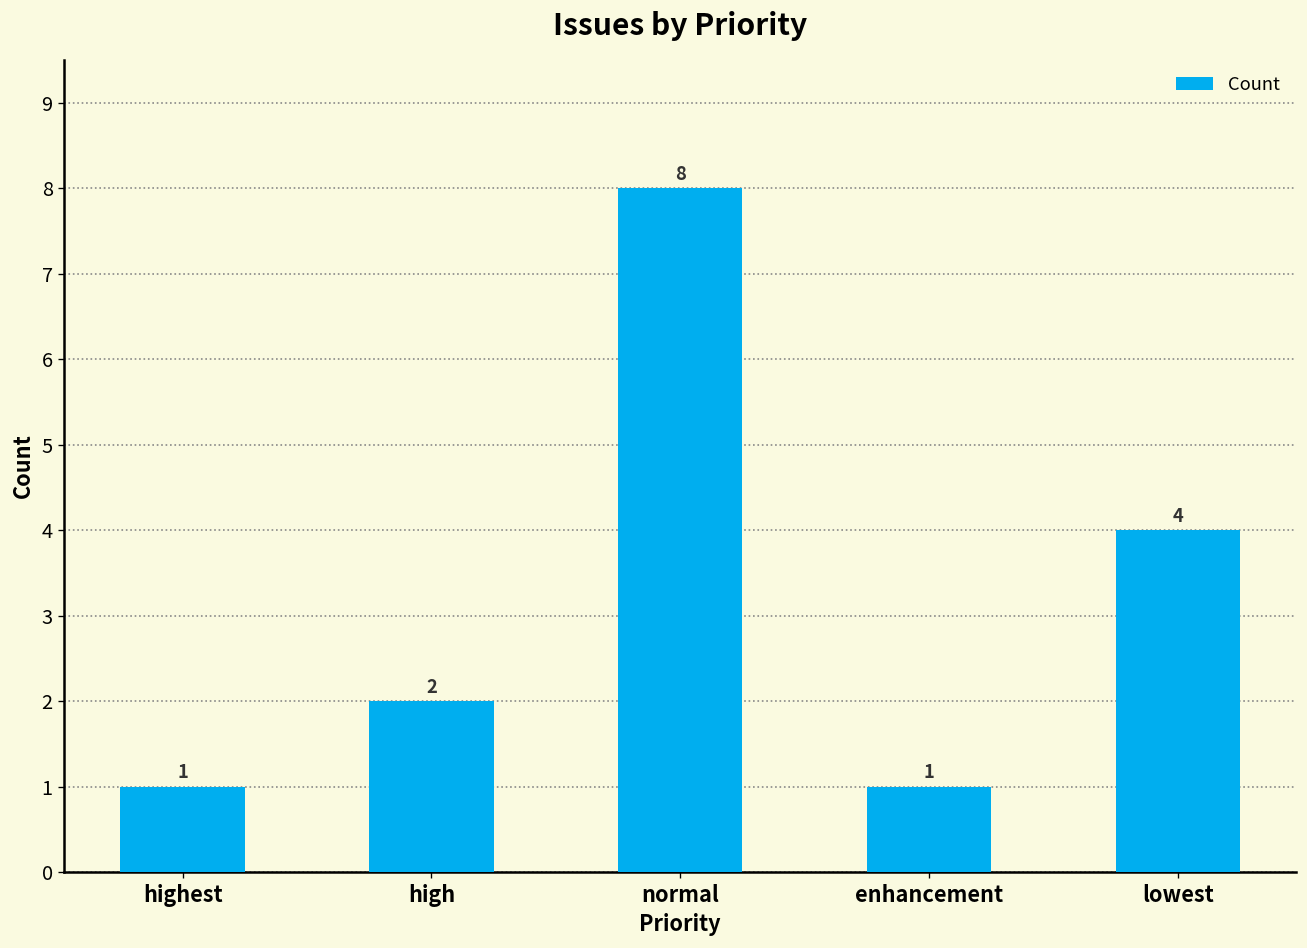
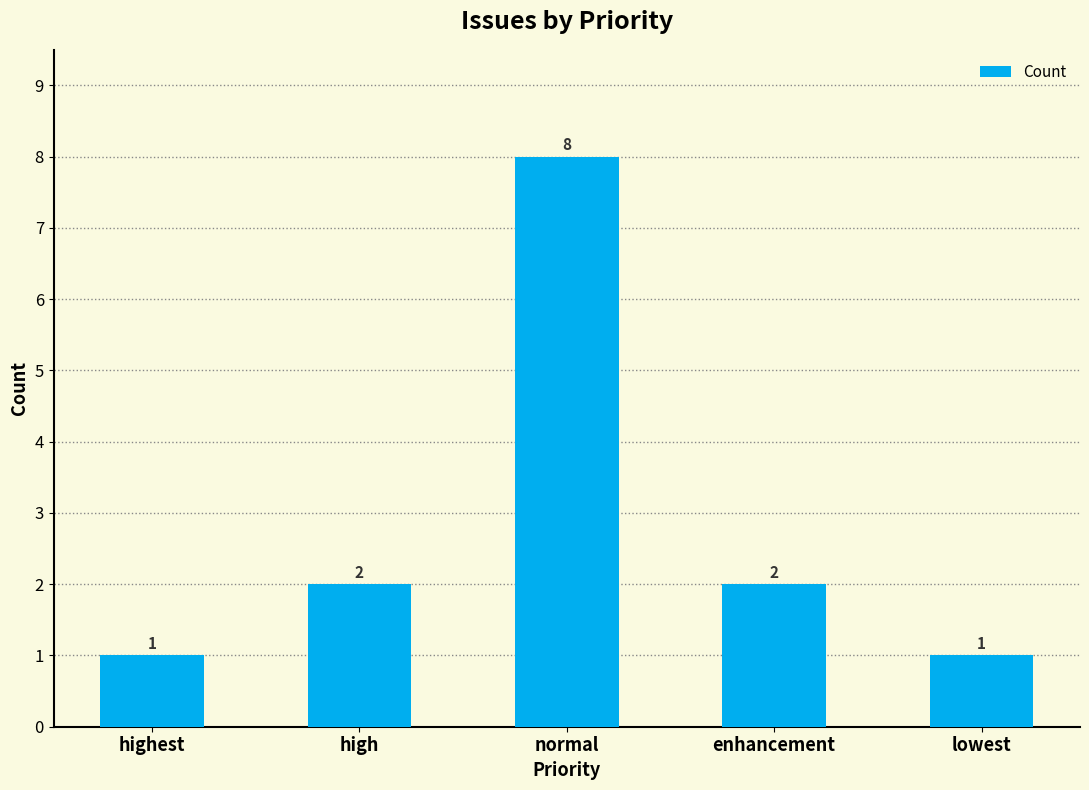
  {
    "highest": 1,
    "high": 2,
    "normal": 8,
-   "enhancement": 1,
-   "lowest": 4
+   "enhancement": 2,
+   "lowest": 1
  }
